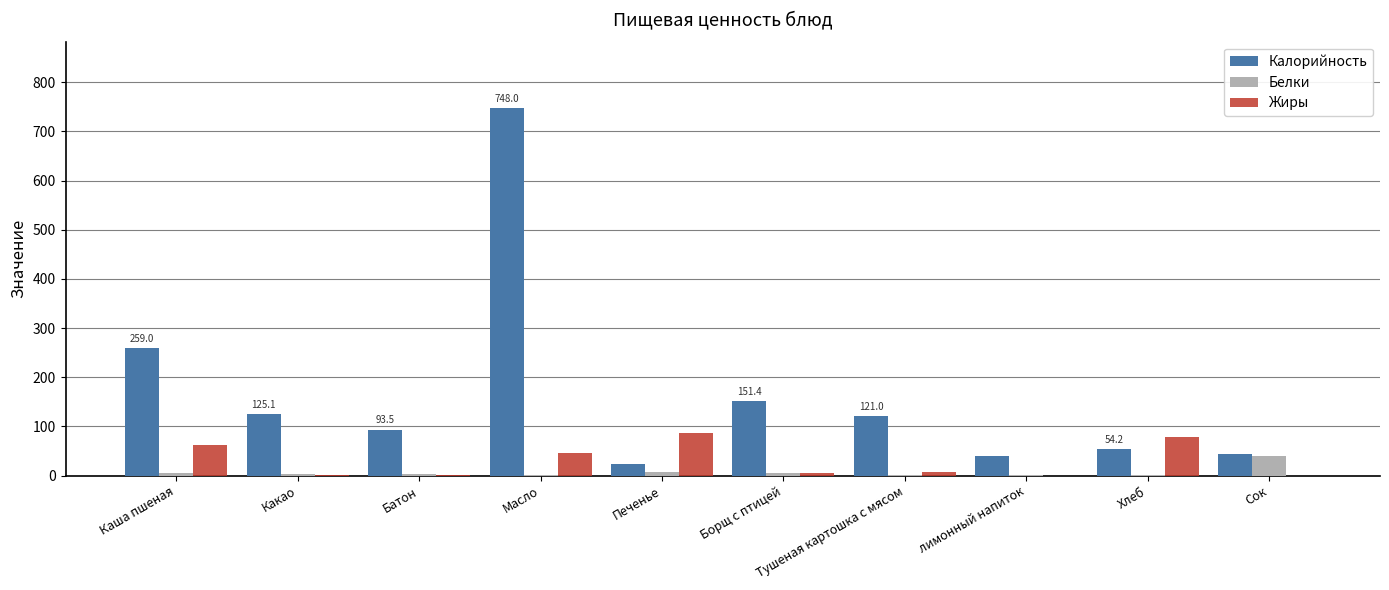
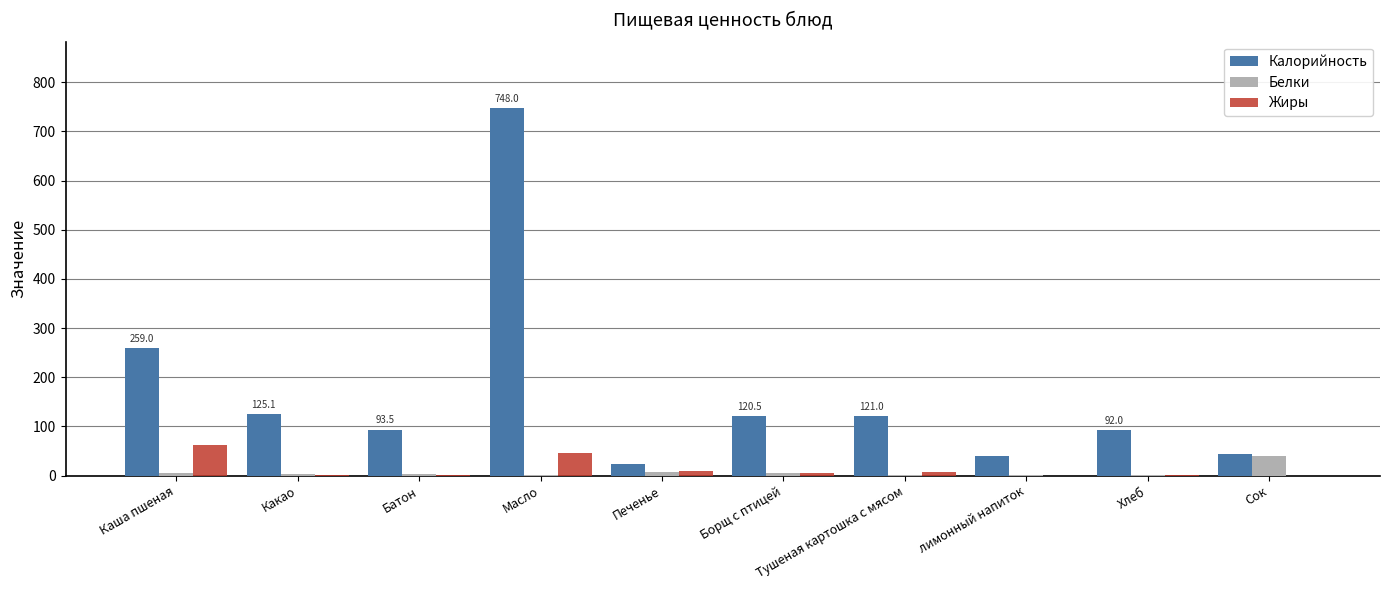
  {
    "Калорийность": {
      "Каша пшеная": 259.0,
      "Какао": 125.1,
      "Батон": 93.5,
      "Масло": 748.0,
-     "Борщ с птицей": 151.4,
+     "Борщ с птицей": 120.5,
      "Тушеная картошка с мясом": 121.0,
-     "Хлеб": 54.2
+     "Хлеб": 92.0
    },
    "Белки": {
      "Печенье": 10,
      "Борщ с птицей": 10,
      "Сок": 40
    },
    "Жиры": {
      "Каша пшеная": 60,
      "Масло": 50,
-     "Печенье": 90,
+     "Печенье": 10,
      "Тушеная картошка с мясом": 10,
      "лимонный напиток": 0,
-     "Хлеб": 80
+     "Хлеб": 0
    }
  }
